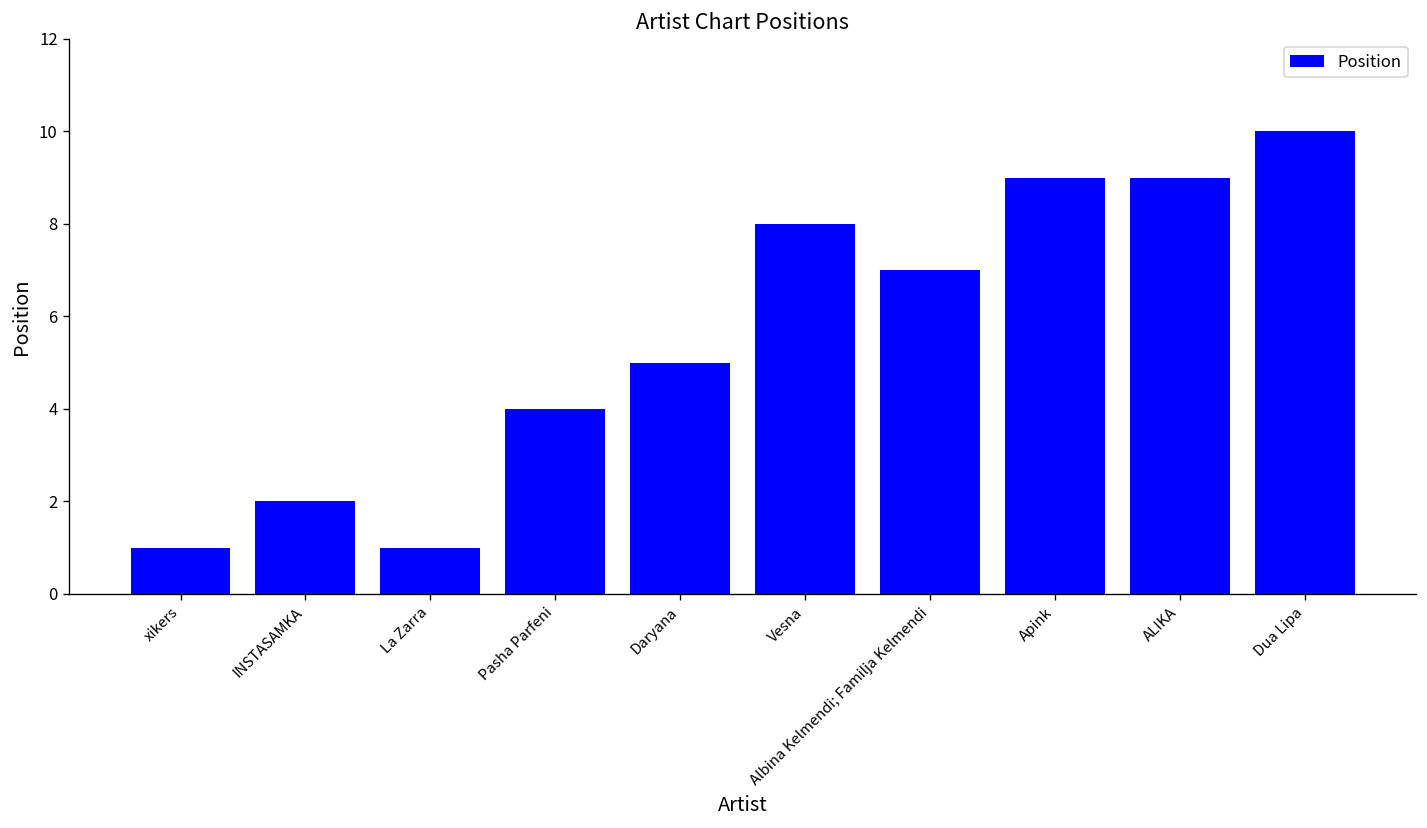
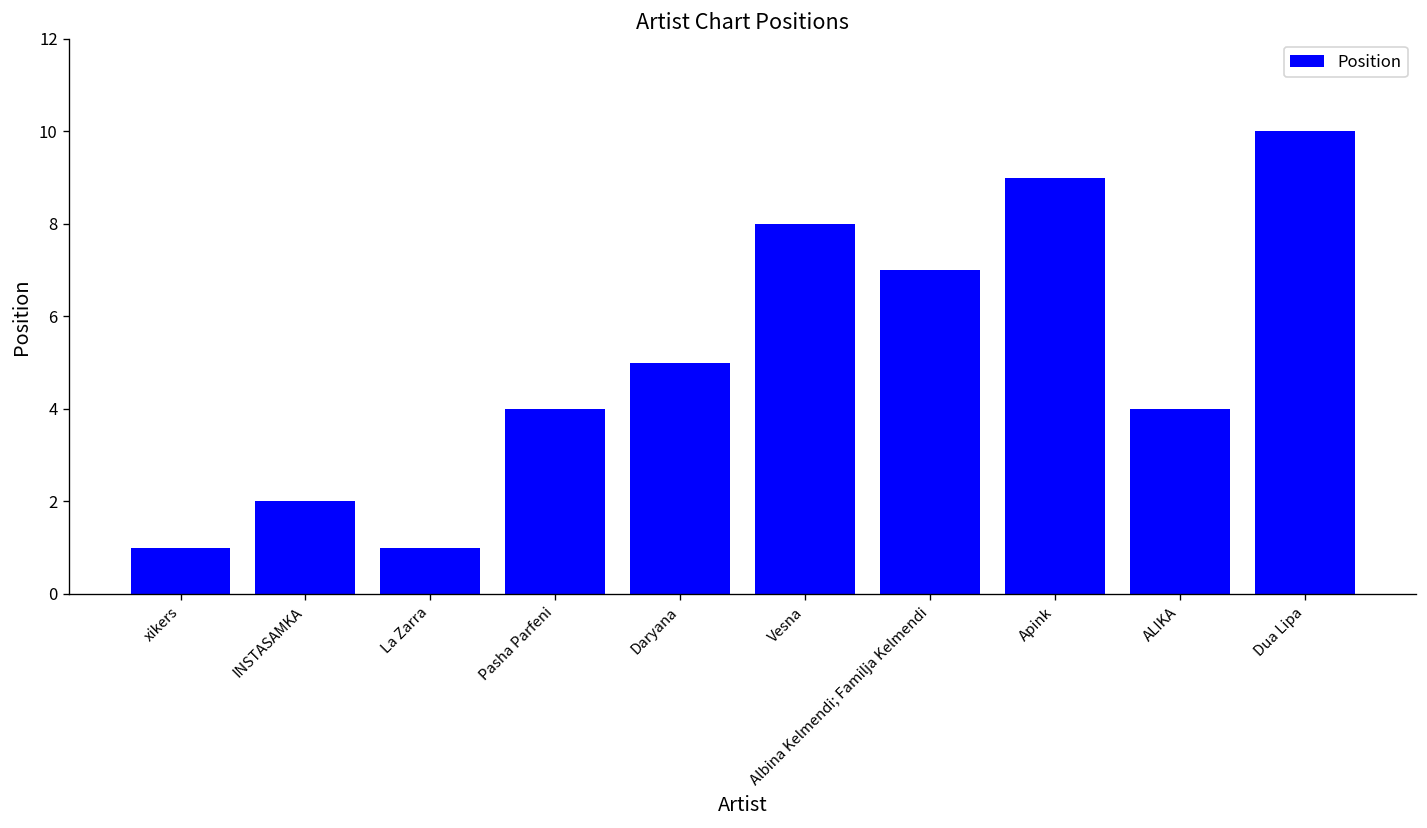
  {
    "xikers": 1,
    "INSTASAMKA": 2,
    "La Zarra": 1,
    "Pasha Parfeni": 4,
    "Daryana": 5,
    "Vesna": 8,
    "Albina Kelmendi; Familja Kelmendi": 7,
    "Apink": 9,
-   "ALIKA": 9,
+   "ALIKA": 4,
    "Dua Lipa": 10
  }
